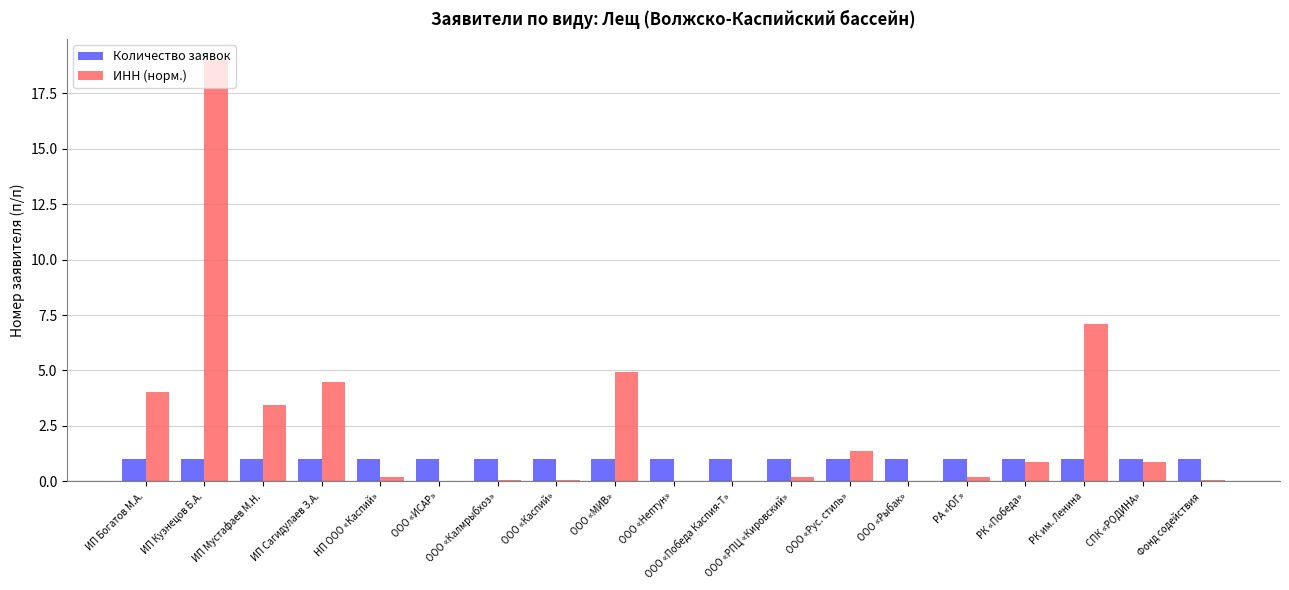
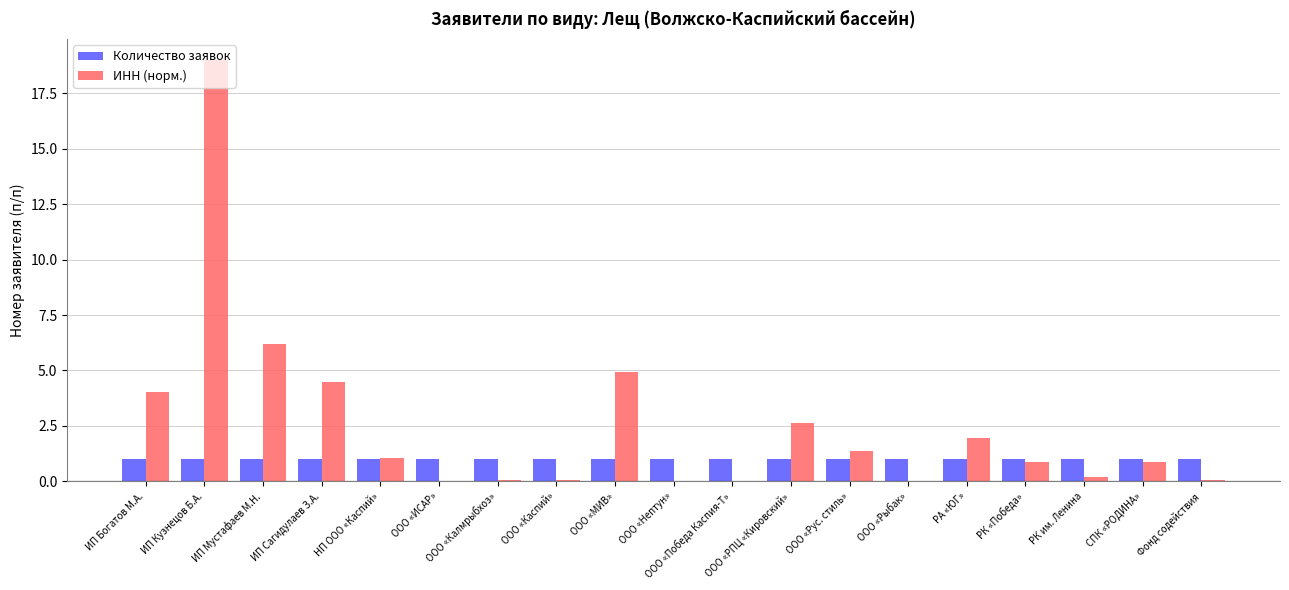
  {
    "Количество заявок": {
      "ИП Богатов М.А.": 1.0,
      "ИП Кузнецов Б.А.": 1.0,
      "ИП Мустафаев М.Н.": 1.0,
      "ИП Сагидулаев З.А.": 1.0,
      "НП ООО «Каспий»": 1.0,
      "ООО «ИСАР»": 1.0,
      "ООО «Калмрыбхоз»": 1.0,
      "ООО «Каспий»": 1.0,
      "ООО «МИВ»": 1.0,
      "ООО «Нептун»": 1.0,
      "ООО «Победа Каспия-Т»": 1.0,
      "ООО «РПЦ «Кировский»": 1.0,
      "ООО «Рус. стиль»": 1.0,
      "ООО «Рыбак»": 1.0,
      "РА «ЮГ»": 1.0,
      "РК «Победа»": 1.0,
      "РК им. Ленина": 1.0,
      "СПК «РОДИНА»": 1.0,
      "Фонд содействия": 1.0
    },
    "ИНН (норм.)": {
      "ИП Богатов М.А.": 4.0,
-     "ИП Мустафаев М.Н.": 3.4,
+     "ИП Мустафаев М.Н.": 6.2,
      "ИП Сагидулаев З.А.": 4.5,
-     "НП ООО «Каспий»": 0.2,
+     "НП ООО «Каспий»": 1.1,
      "ООО «МИВ»": 4.9,
-     "ООО «РПЦ «Кировский»": 0.2,
+     "ООО «РПЦ «Кировский»": 2.6,
      "ООО «Рус. стиль»": 1.4,
-     "РА «ЮГ»": 0.2,
+     "РА «ЮГ»": 2.0,
      "РК «Победа»": 0.9,
-     "РК им. Ленина": 7.1,
+     "РК им. Ленина": 0.2,
      "СПК «РОДИНА»": 0.9
    }
  }
